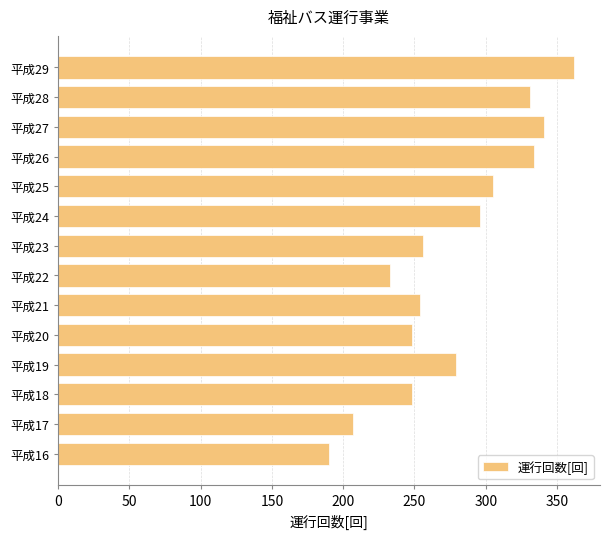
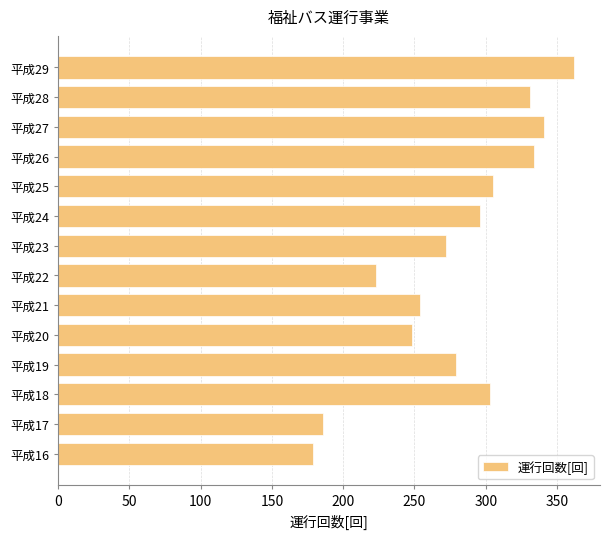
  {
    "平成29": 362,
    "平成28": 331,
    "平成27": 341,
    "平成26": 334,
    "平成25": 305,
    "平成24": 296,
-   "平成23": 256,
-   "平成22": 233,
+   "平成23": 272,
+   "平成22": 223,
    "平成21": 254,
    "平成20": 248,
    "平成19": 279,
-   "平成18": 248,
-   "平成17": 207,
-   "平成16": 190
+   "平成18": 303,
+   "平成17": 186,
+   "平成16": 179
  }
